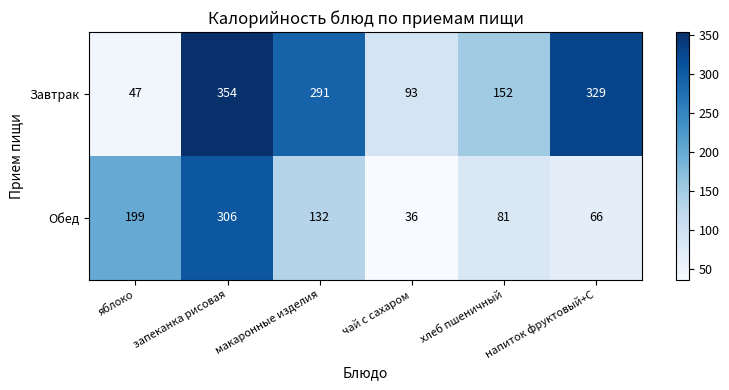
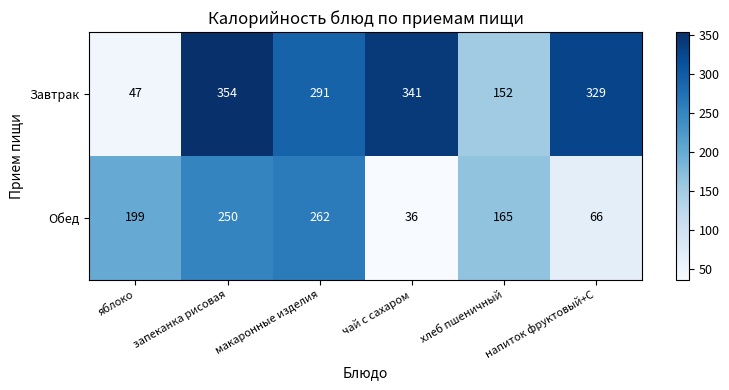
  {
    "Завтрак": {
      "яблоко": 47,
      "запеканка рисовая": 354,
      "макаронные изделия": 291,
-     "чай с сахаром": 93,
+     "чай с сахаром": 341,
      "хлеб пшеничный": 152,
      "напиток фруктовый+С": 329
    },
    "Обед": {
      "яблоко": 199,
-     "запеканка рисовая": 306,
-     "макаронные изделия": 132,
+     "запеканка рисовая": 250,
+     "макаронные изделия": 262,
      "чай с сахаром": 36,
-     "хлеб пшеничный": 81,
+     "хлеб пшеничный": 165,
      "напиток фруктовый+С": 66
    }
  }
